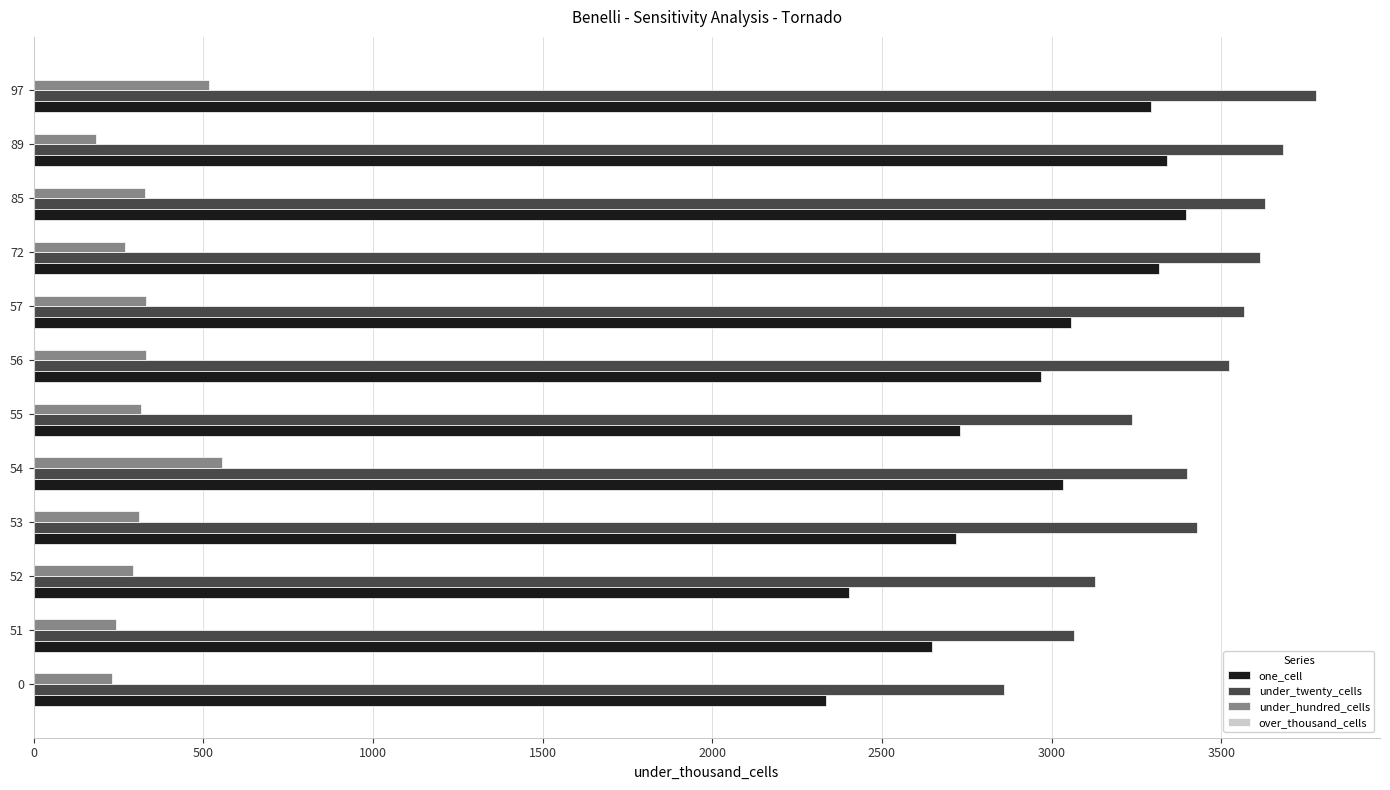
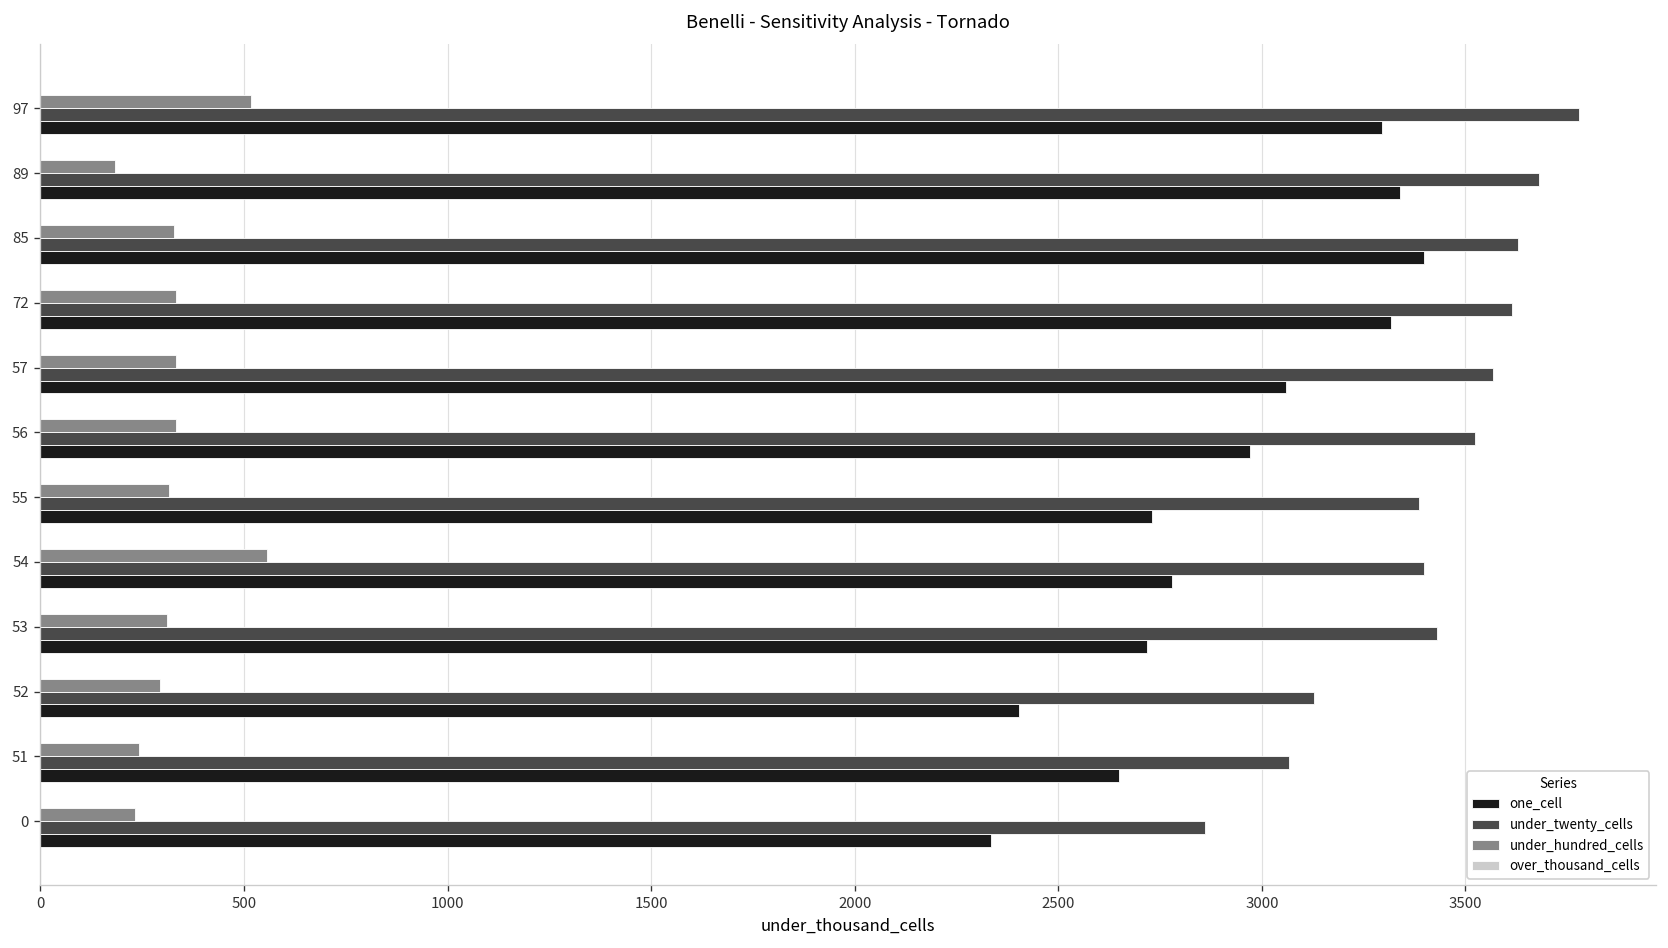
  {
    "one_cell": {
      "97": 3290,
      "89": 3340,
      "85": 3400,
      "72": 3320,
      "57": 3060,
      "56": 2970,
      "55": 2730,
-     "54": 3040,
+     "54": 2780,
      "53": 2720,
      "52": 2400,
      "51": 2650,
      "0": 2340
    },
    "under_twenty_cells": {
      "97": 3780,
      "89": 3680,
      "85": 3630,
      "72": 3610,
      "57": 3570,
      "56": 3520,
-     "55": 3240,
+     "55": 3390,
      "54": 3400,
      "53": 3430,
      "52": 3130,
      "51": 3070,
      "0": 2860
    },
    "under_hundred_cells": {
      "97": 520,
      "89": 180,
      "85": 330,
-     "72": 270,
+     "72": 330,
      "57": 330,
      "56": 330,
      "55": 320,
      "54": 560,
      "53": 310,
      "52": 290,
      "51": 240,
      "0": 230
    },
    "over_thousand_cells": {
      "97": 0,
      "89": 0,
      "85": 0,
      "72": 0,
      "57": 0,
      "56": 0,
      "55": 0,
      "54": 0,
      "53": 0,
      "52": 0,
      "51": 0,
      "0": 0
    }
  }
